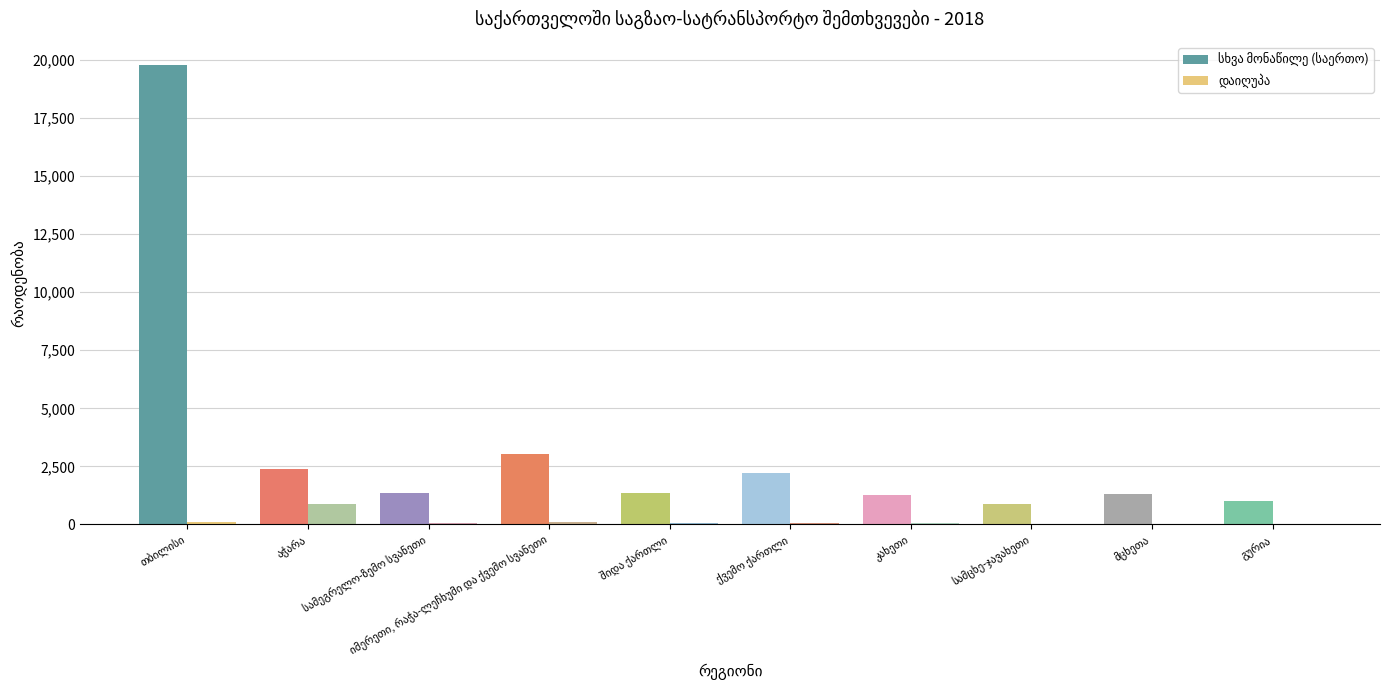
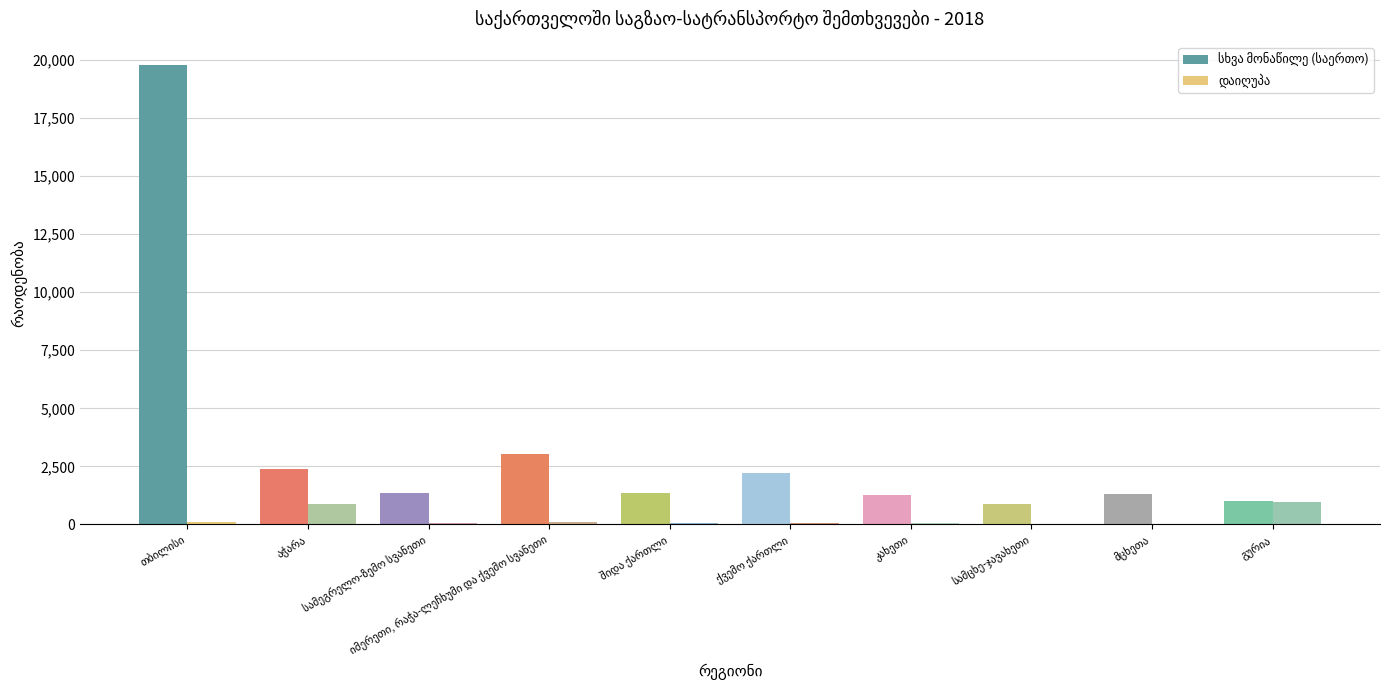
  {
    "სხვა მონაწილე (საერთო)": {
      "თბილისი": "19,800",
      "აჭარა": "2,400",
      "სამეგრელო-ზემო სვანეთი": "1,300",
      "იმერეთი, რაჭა-ლეჩხუმი და ქვემო სვანეთი": "3,000",
      "შიდა ქართლი": "1,400",
      "ქვემო ქართლი": "2,200",
      "კახეთი": "1,300",
      "სამცხე-ჯავახეთი": "900",
      "მცხეთა": "1,300",
      "გურია": "1,000"
    },
    "დაიღუპა": {
      "აჭარა": "900",
-     "გურია": "0"
+     "გურია": "1,000"
    }
  }
